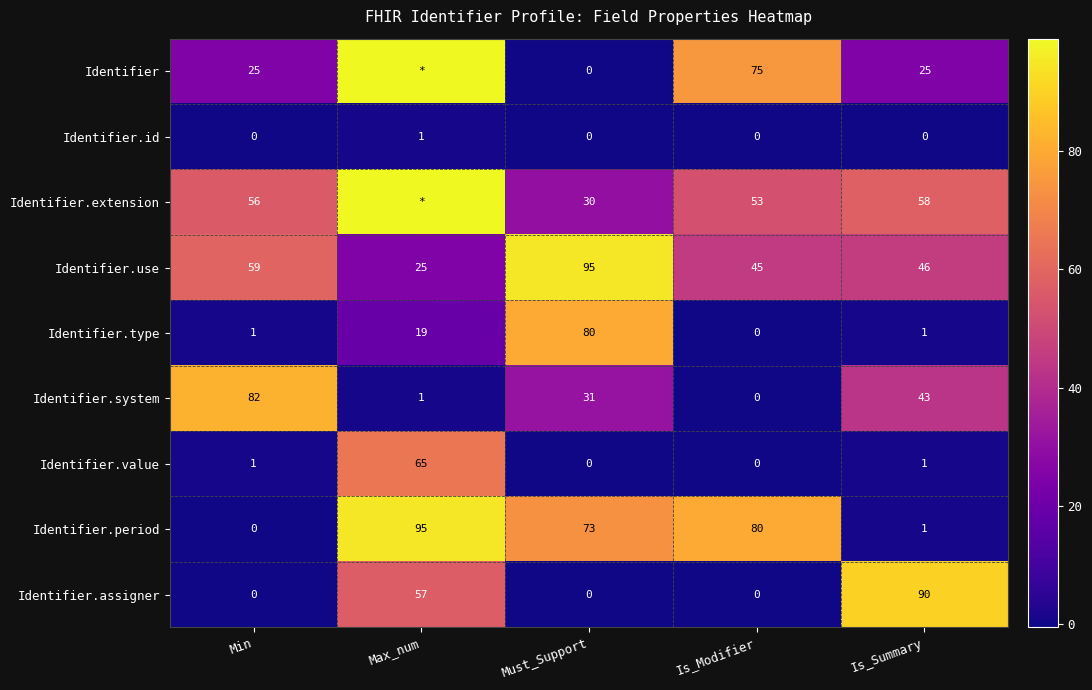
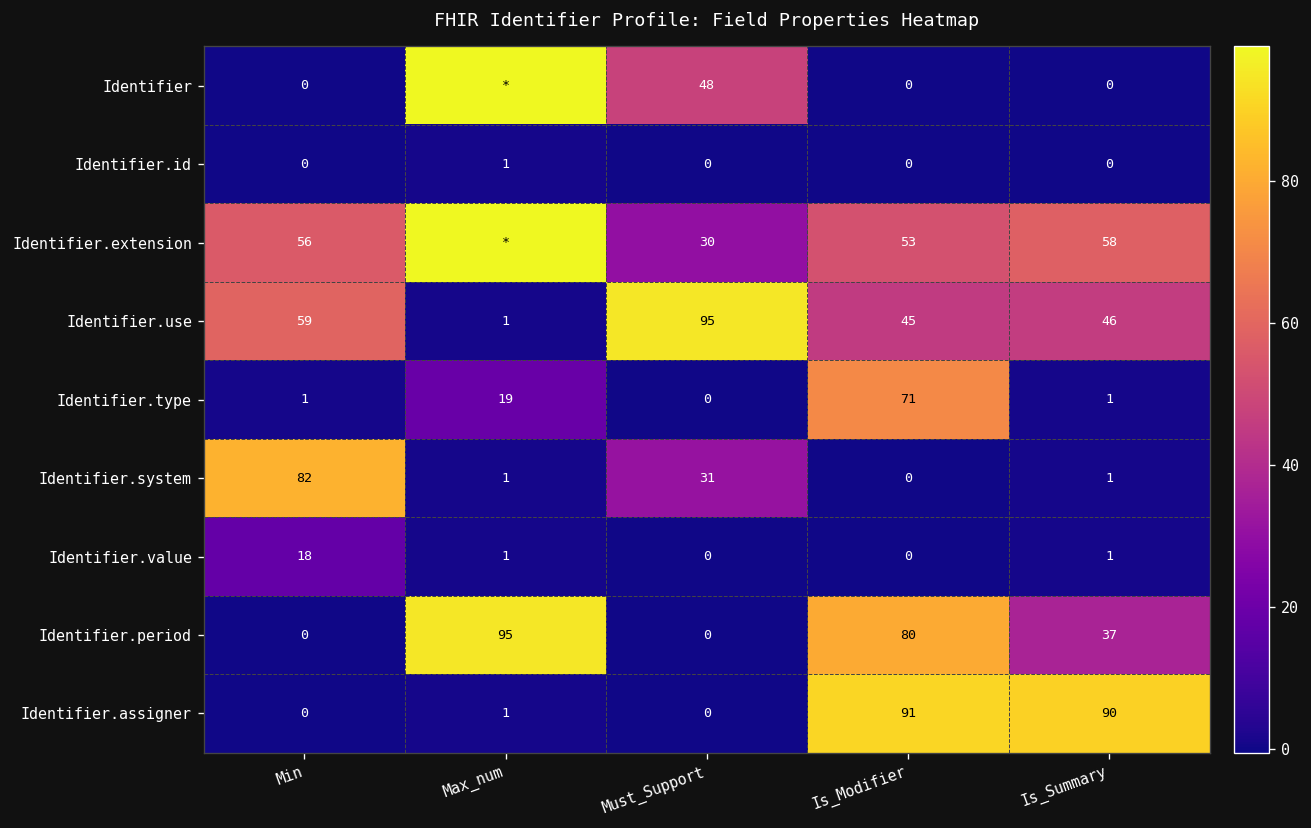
  {
    "Identifier": {
-     "Min": 25,
-     "Must_Support": 0,
-     "Is_Modifier": 75,
-     "Is_Summary": 25
+     "Min": 0,
+     "Must_Support": 48,
+     "Is_Modifier": 0,
+     "Is_Summary": 0
    },
    "Identifier.id": {
      "Min": 0,
      "Max_num": 1,
      "Must_Support": 0,
      "Is_Modifier": 0,
      "Is_Summary": 0
    },
    "Identifier.extension": {
      "Min": 56,
      "Must_Support": 30,
      "Is_Modifier": 53,
      "Is_Summary": 58
    },
    "Identifier.use": {
      "Min": 59,
-     "Max_num": 25,
+     "Max_num": 1,
      "Must_Support": 95,
      "Is_Modifier": 45,
      "Is_Summary": 46
    },
    "Identifier.type": {
      "Min": 1,
      "Max_num": 19,
-     "Must_Support": 80,
-     "Is_Modifier": 0,
+     "Must_Support": 0,
+     "Is_Modifier": 71,
      "Is_Summary": 1
    },
    "Identifier.system": {
      "Min": 82,
      "Max_num": 1,
      "Must_Support": 31,
      "Is_Modifier": 0,
-     "Is_Summary": 43
+     "Is_Summary": 1
    },
    "Identifier.value": {
-     "Min": 1,
-     "Max_num": 65,
+     "Min": 18,
+     "Max_num": 1,
      "Must_Support": 0,
      "Is_Modifier": 0,
      "Is_Summary": 1
    },
    "Identifier.period": {
      "Min": 0,
      "Max_num": 95,
-     "Must_Support": 73,
+     "Must_Support": 0,
      "Is_Modifier": 80,
-     "Is_Summary": 1
+     "Is_Summary": 37
    },
    "Identifier.assigner": {
      "Min": 0,
-     "Max_num": 57,
+     "Max_num": 1,
      "Must_Support": 0,
-     "Is_Modifier": 0,
+     "Is_Modifier": 91,
      "Is_Summary": 90
    }
  }
